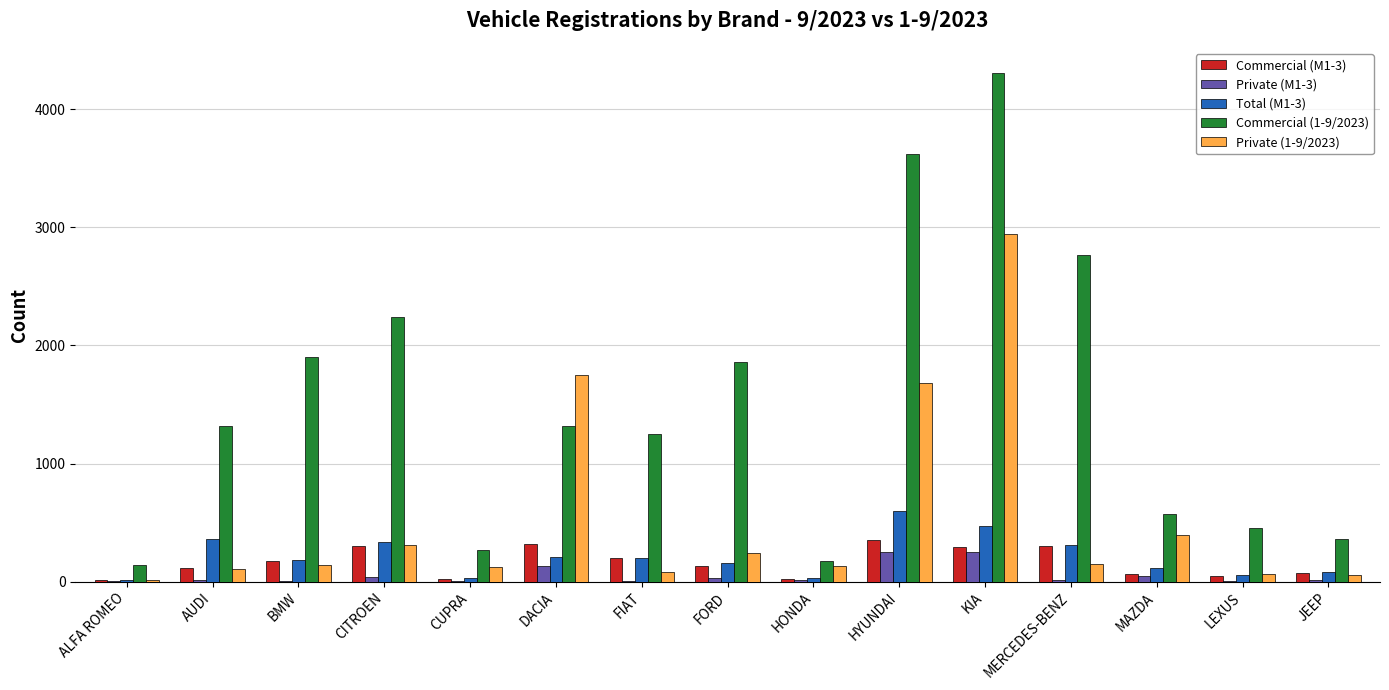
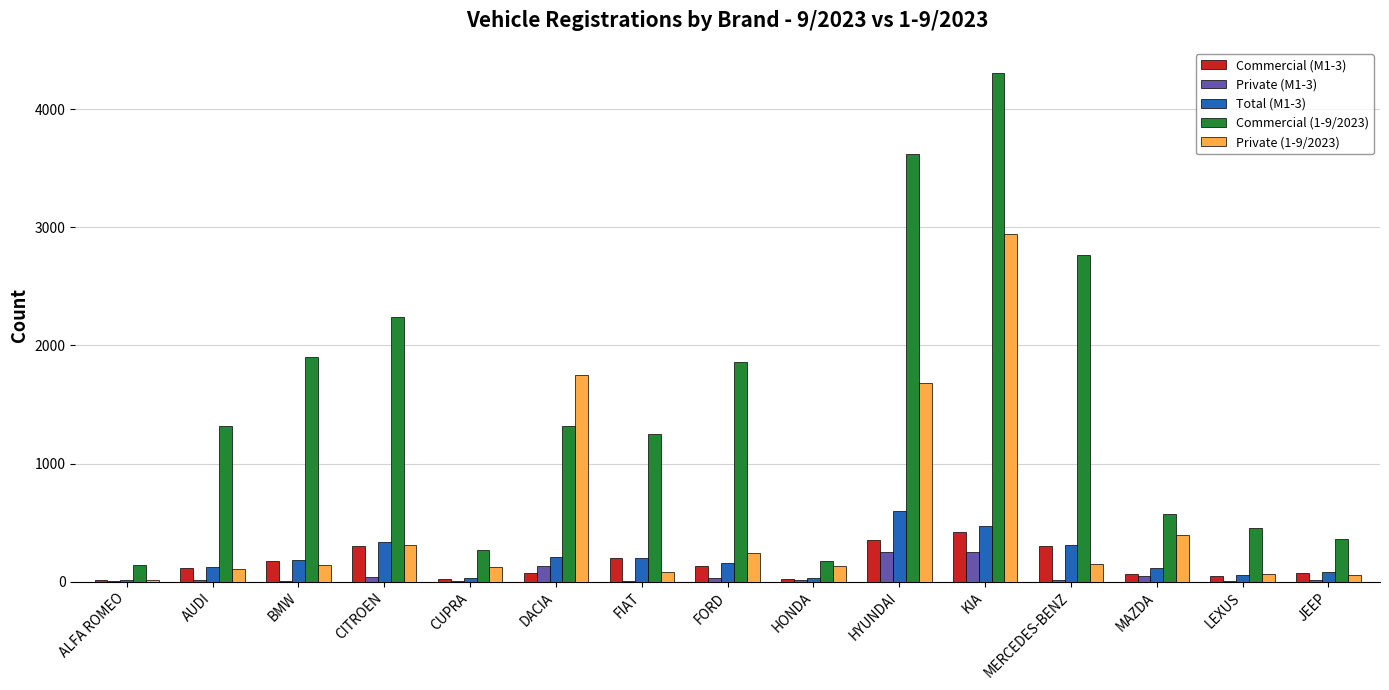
  {
    "Commercial (M1-3)": {
      "AUDI": 110,
      "BMW": 170,
      "CITROEN": 300,
-     "DACIA": 320,
+     "DACIA": 80,
      "FIAT": 200,
      "FORD": 130,
      "HYUNDAI": 350,
-     "KIA": 300,
+     "KIA": 420,
      "MERCEDES-BENZ": 300,
      "MAZDA": 70,
      "LEXUS": 50,
      "JEEP": 70
    },
    "Private (M1-3)": {
      "CITROEN": 40,
      "DACIA": 130,
      "FORD": 30,
      "HYUNDAI": 250,
      "KIA": 250,
      "MAZDA": 40
    },
    "Total (M1-3)": {
-     "AUDI": 360,
+     "AUDI": 130,
      "BMW": 180,
      "CITROEN": 330,
      "CUPRA": 30,
      "DACIA": 210,
      "FIAT": 200,
      "FORD": 160,
      "HONDA": 30,
      "HYUNDAI": 600,
      "KIA": 470,
      "MERCEDES-BENZ": 310,
      "MAZDA": 110,
      "LEXUS": 60,
      "JEEP": 80
    },
    "Commercial (1-9/2023)": {
      "ALFA ROMEO": 140,
      "AUDI": 1320,
      "BMW": 1900,
      "CITROEN": 2240,
      "CUPRA": 270,
      "DACIA": 1320,
      "FIAT": 1250,
      "FORD": 1860,
      "HONDA": 180,
      "HYUNDAI": 3620,
      "KIA": 4310,
      "MERCEDES-BENZ": 2770,
      "MAZDA": 570,
      "LEXUS": 450,
      "JEEP": 360
    },
    "Private (1-9/2023)": {
      "AUDI": 110,
      "BMW": 150,
      "CITROEN": 310,
      "CUPRA": 120,
      "DACIA": 1750,
      "FIAT": 80,
      "FORD": 250,
      "HONDA": 130,
      "HYUNDAI": 1690,
      "KIA": 2940,
      "MERCEDES-BENZ": 150,
      "MAZDA": 390,
      "LEXUS": 60,
      "JEEP": 50
    }
  }
